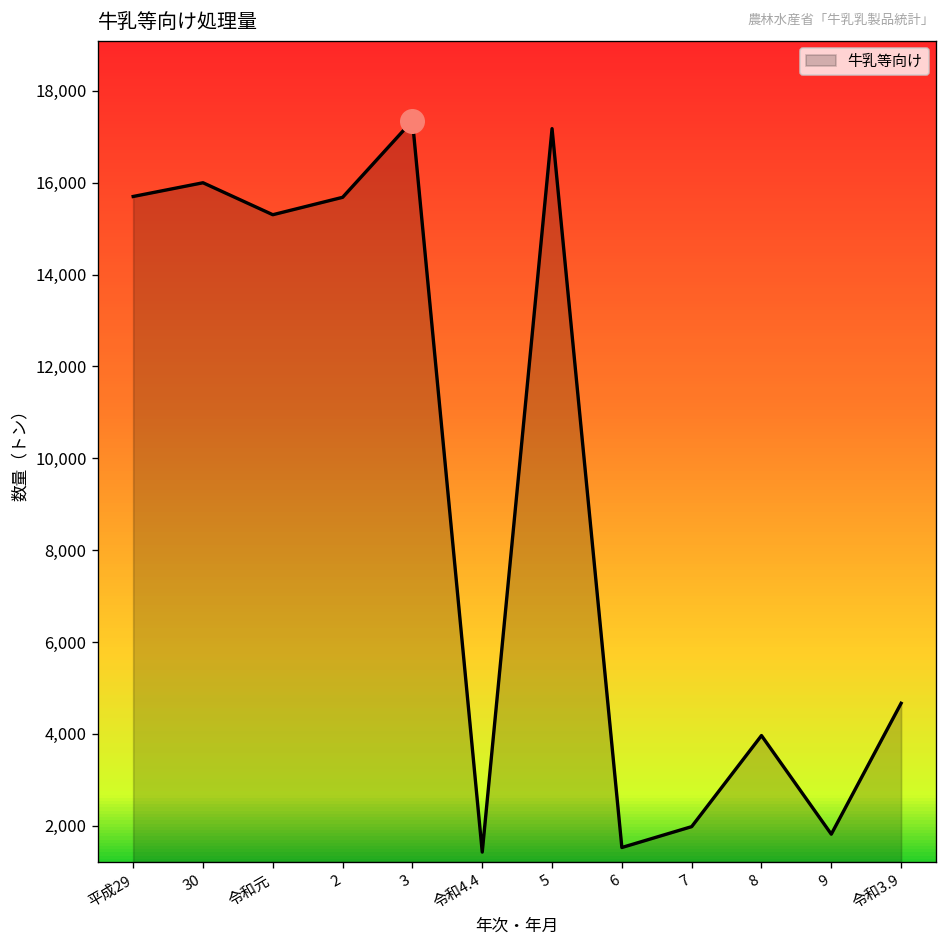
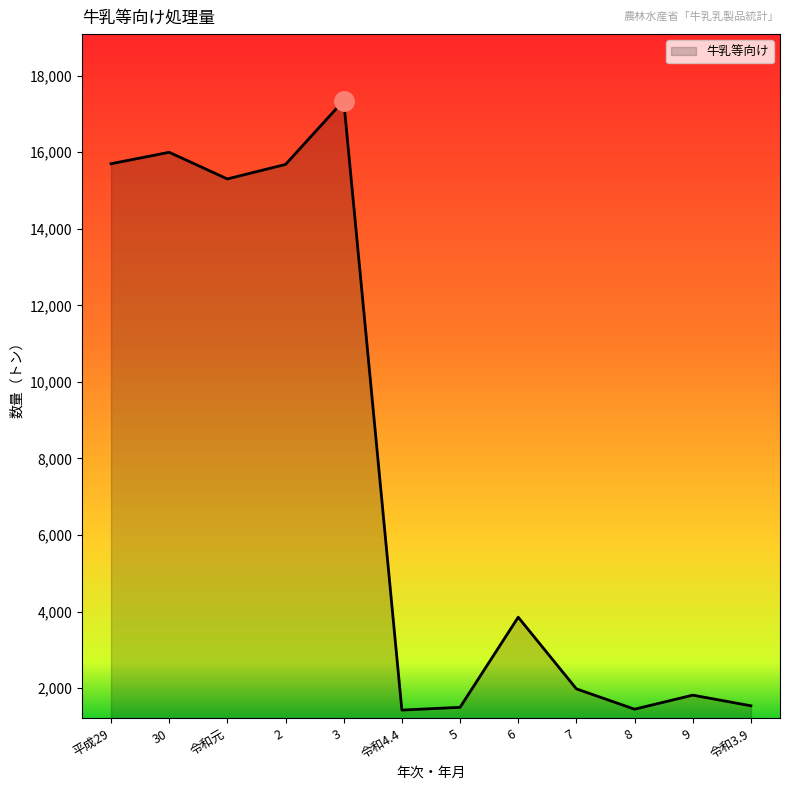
  {
    "牛乳等向け": {
      "平成29": "15,700",
      "30": "16,000",
      "令和元": "15,300",
      "2": "15,700",
      "令和4.4": "1,400",
-     "5": "17,200",
-     "6": "1,500",
+     "5": "1,500",
+     "6": "3,900",
      "7": "2,000",
-     "8": "4,000",
+     "8": "1,500",
      "9": "1,800",
-     "令和3.9": "4,700"
+     "令和3.9": "1,500"
    }
  }
